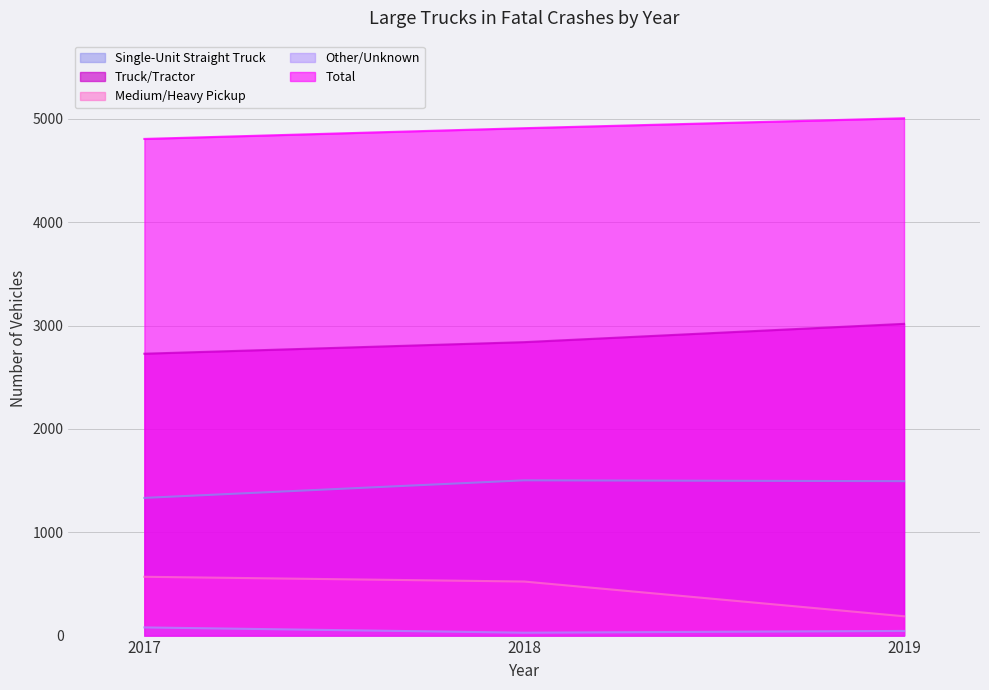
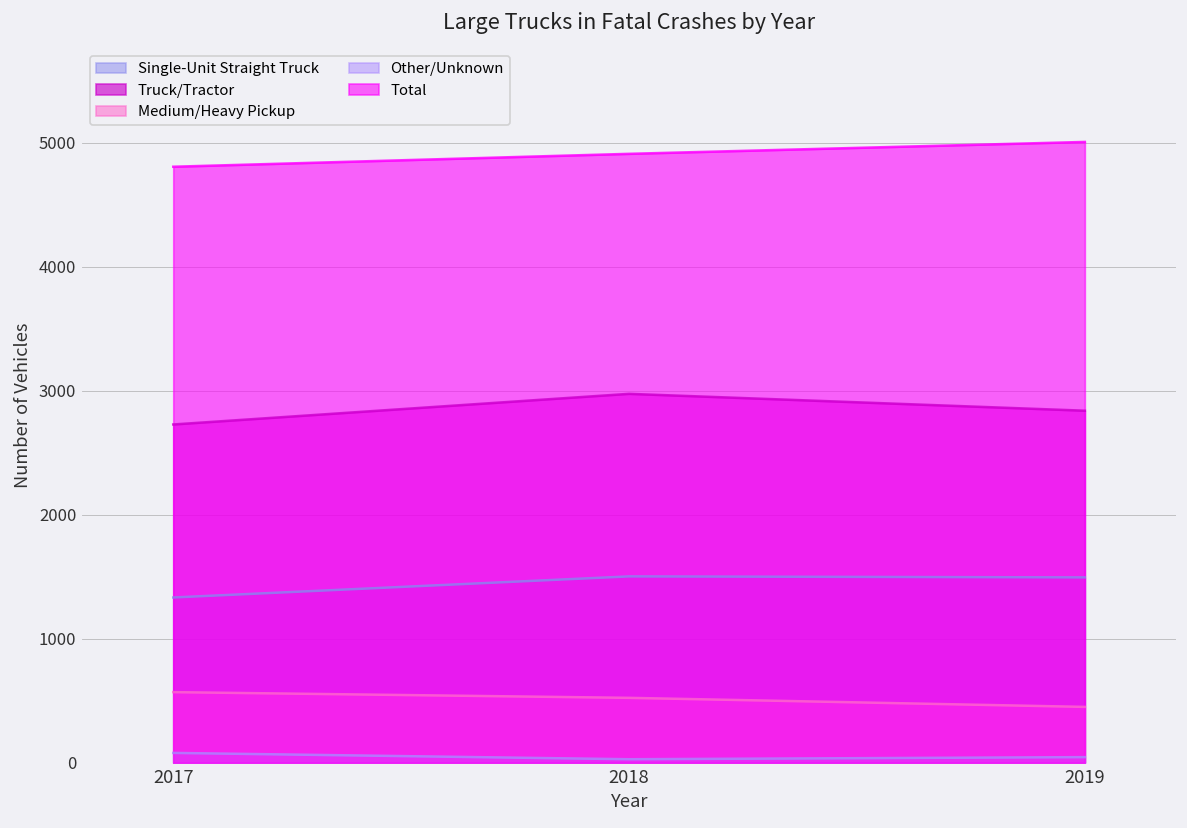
  {
    "Truck/Tractor": {
      "2017": 2730,
-     "2018": 2840,
-     "2019": 3020
+     "2018": 2970,
+     "2019": 2840
    },
    "Medium/Heavy Pickup": {
      "2017": 570,
      "2018": 520,
-     "2019": 190
+     "2019": 450
    },
    "Total": {
      "2017": 4810,
      "2018": 4910,
      "2019": 5010
    }
  }
